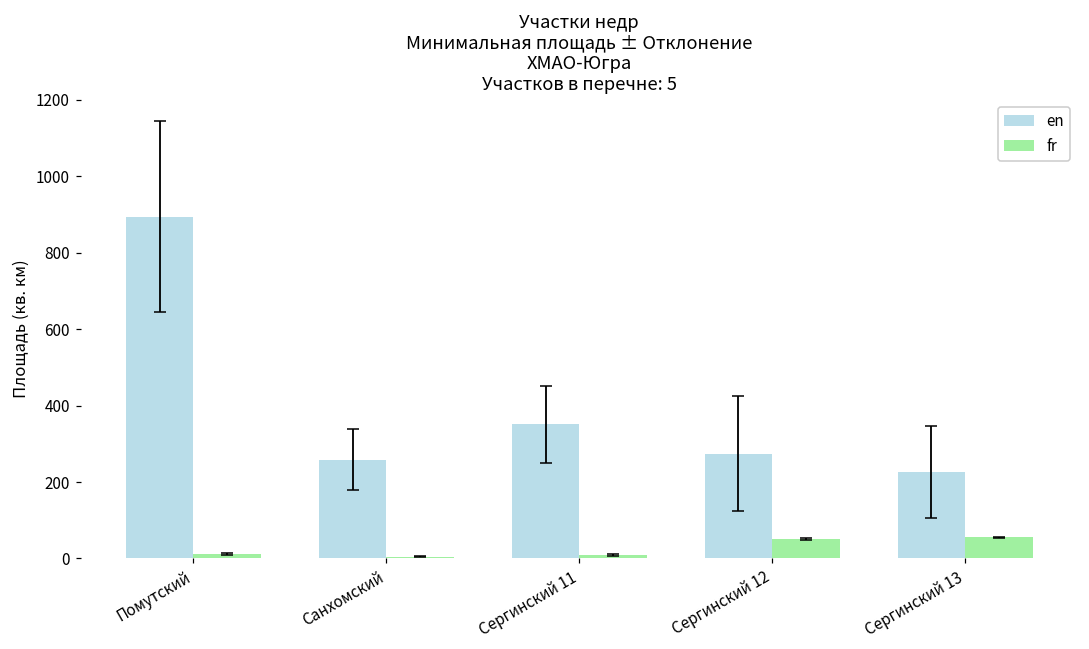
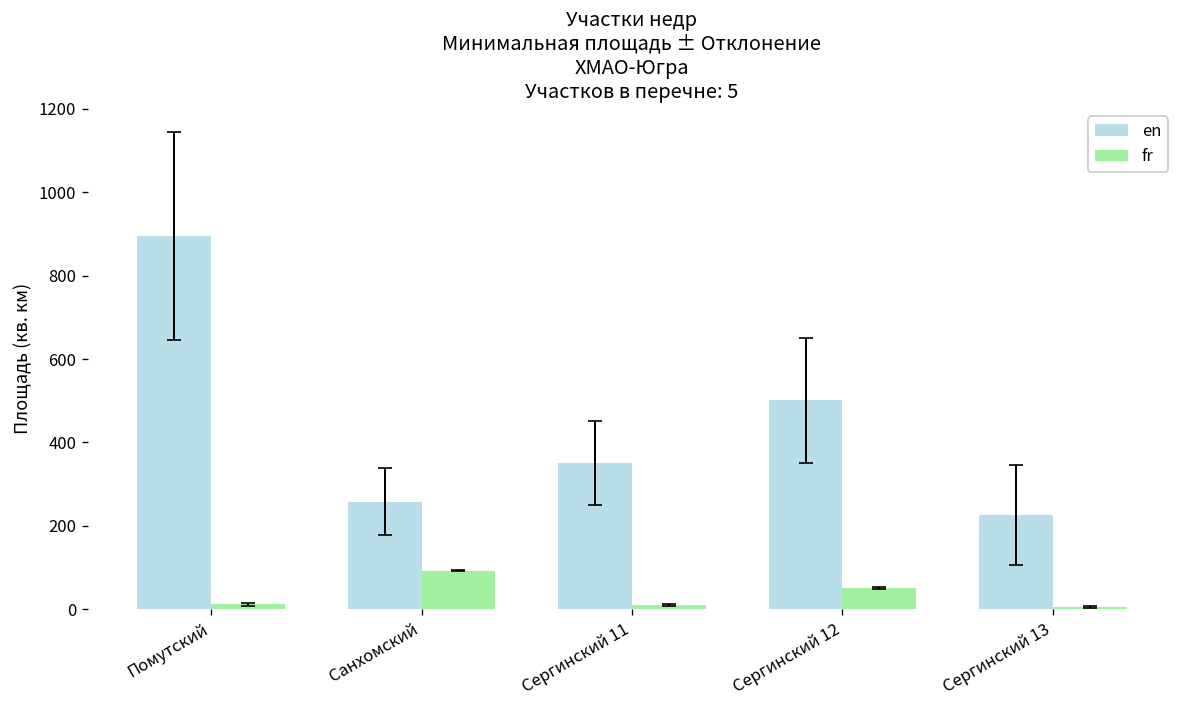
  {
    "en": {
      "Помутский": 890,
      "Санхомский": 260,
      "Сергинский 11": 350,
-     "Сергинский 12": 270,
+     "Сергинский 12": 500,
      "Сергинский 13": 230
    },
    "fr": {
      "Помутский": 10,
-     "Санхомский": 10,
+     "Санхомский": 90,
      "Сергинский 11": 10,
      "Сергинский 12": 50,
-     "Сергинский 13": 60
+     "Сергинский 13": 10
    }
  }
